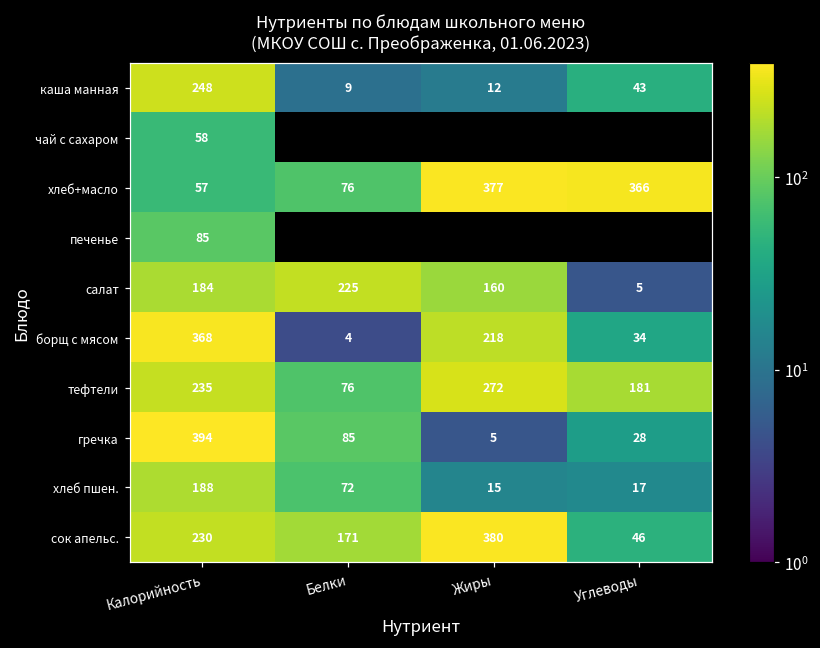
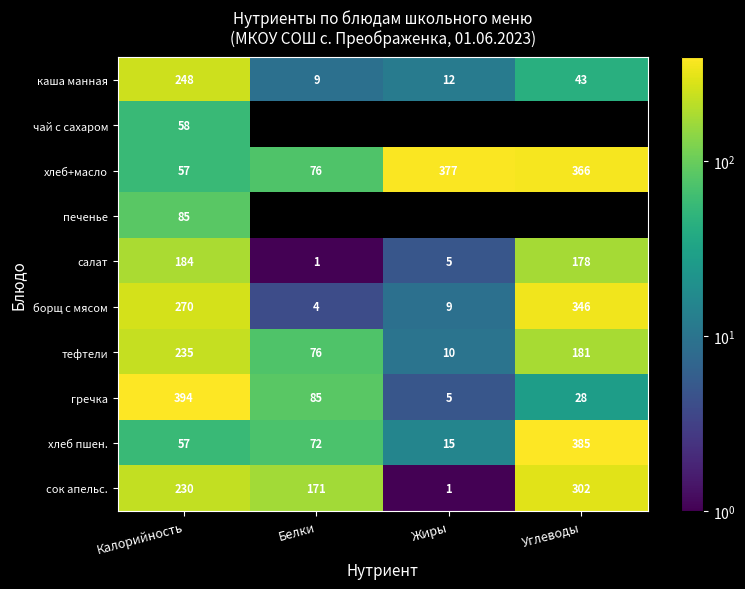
  {
    "каша манная": {
      "Калорийность": 248,
      "Белки": 9,
      "Жиры": 12,
      "Углеводы": 43
    },
    "чай с сахаром": {
      "Калорийность": 58
    },
    "хлеб+масло": {
      "Калорийность": 57,
      "Белки": 76,
      "Жиры": 377,
      "Углеводы": 366
    },
    "печенье": {
      "Калорийность": 85
    },
    "салат": {
      "Калорийность": 184,
-     "Белки": 225,
-     "Жиры": 160,
-     "Углеводы": 5
+     "Белки": 1,
+     "Жиры": 5,
+     "Углеводы": 178
    },
    "борщ с мясом": {
-     "Калорийность": 368,
+     "Калорийность": 270,
      "Белки": 4,
-     "Жиры": 218,
-     "Углеводы": 34
+     "Жиры": 9,
+     "Углеводы": 346
    },
    "тефтели": {
      "Калорийность": 235,
      "Белки": 76,
-     "Жиры": 272,
+     "Жиры": 10,
      "Углеводы": 181
    },
    "гречка": {
      "Калорийность": 394,
      "Белки": 85,
      "Жиры": 5,
      "Углеводы": 28
    },
    "хлеб пшен.": {
-     "Калорийность": 188,
+     "Калорийность": 57,
      "Белки": 72,
      "Жиры": 15,
-     "Углеводы": 17
+     "Углеводы": 385
    },
    "сок апельс.": {
      "Калорийность": 230,
      "Белки": 171,
-     "Жиры": 380,
-     "Углеводы": 46
+     "Жиры": 1,
+     "Углеводы": 302
    }
  }
